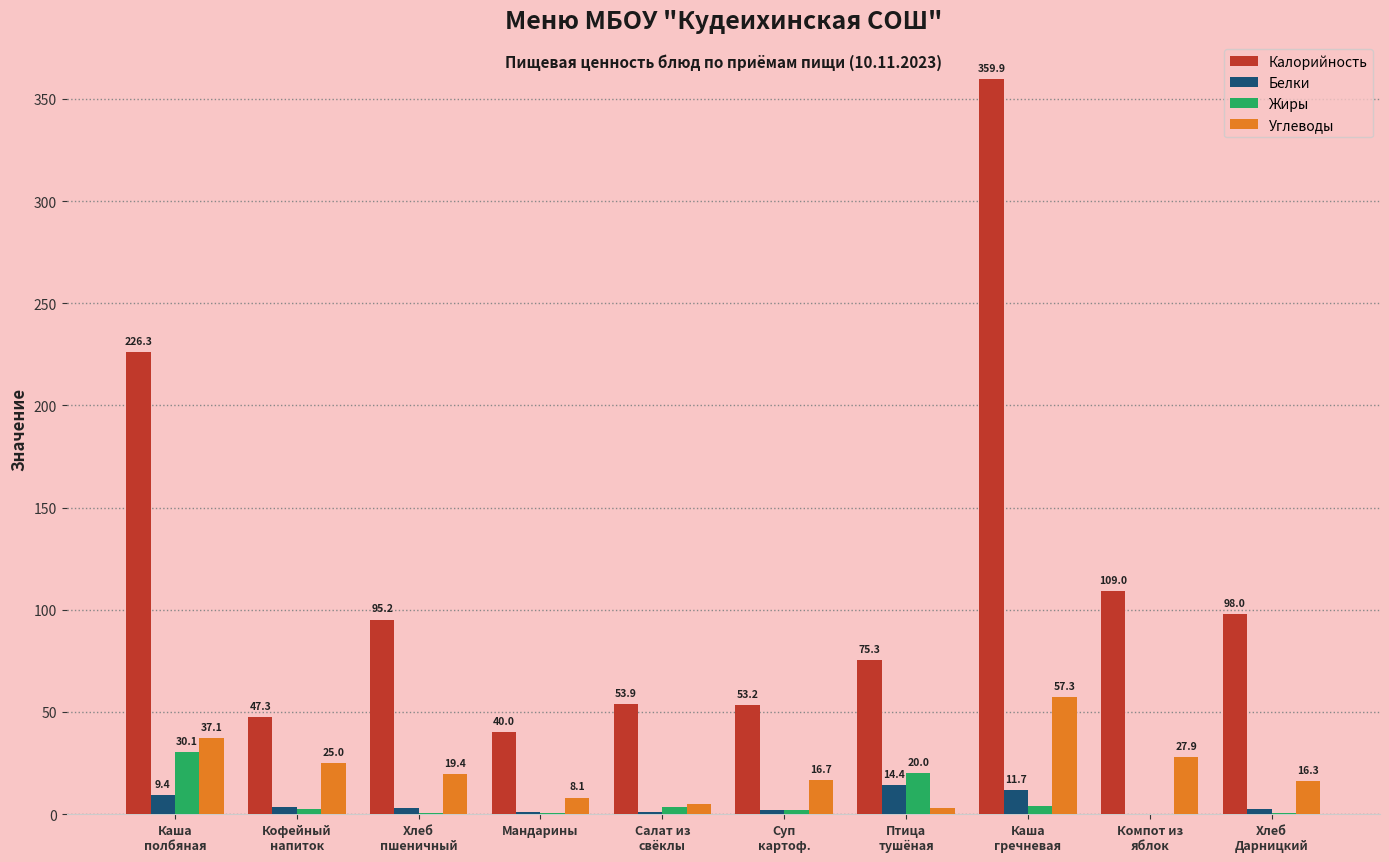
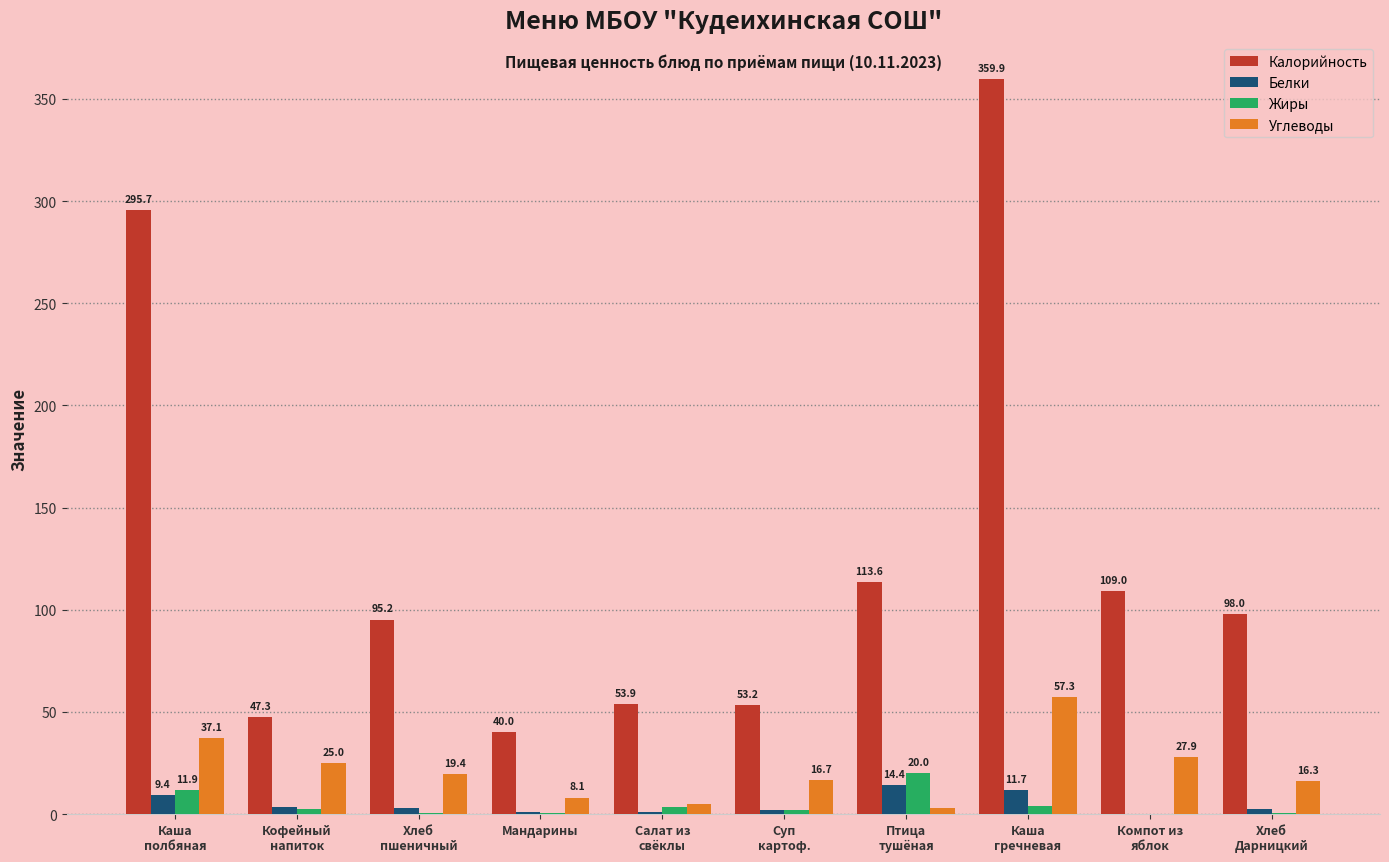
  {
    "Калорийность": {
-     "Каша полбяная": 226.3,
+     "Каша полбяная": 295.7,
      "Кофейный напиток": 47.3,
      "Хлеб пшеничный": 95.2,
      "Мандарины": 40.0,
      "Салат из свёклы": 53.9,
      "Суп картоф.": 53.2,
-     "Птица тушёная": 75.3,
+     "Птица тушёная": 113.6,
      "Каша гречневая": 359.9,
      "Компот из яблок": 109.0,
      "Хлеб Дарницкий": 98.0
    },
    "Белки": {
      "Каша полбяная": 9.4,
      "Птица тушёная": 14.4,
      "Каша гречневая": 11.7
    },
    "Жиры": {
-     "Каша полбяная": 30.1,
+     "Каша полбяная": 11.9,
      "Птица тушёная": 20.0
    },
    "Углеводы": {
      "Каша полбяная": 37.1,
      "Кофейный напиток": 25.0,
      "Хлеб пшеничный": 19.4,
      "Мандарины": 8.1,
      "Суп картоф.": 16.7,
      "Каша гречневая": 57.3,
      "Компот из яблок": 27.9,
      "Хлеб Дарницкий": 16.3
    }
  }
